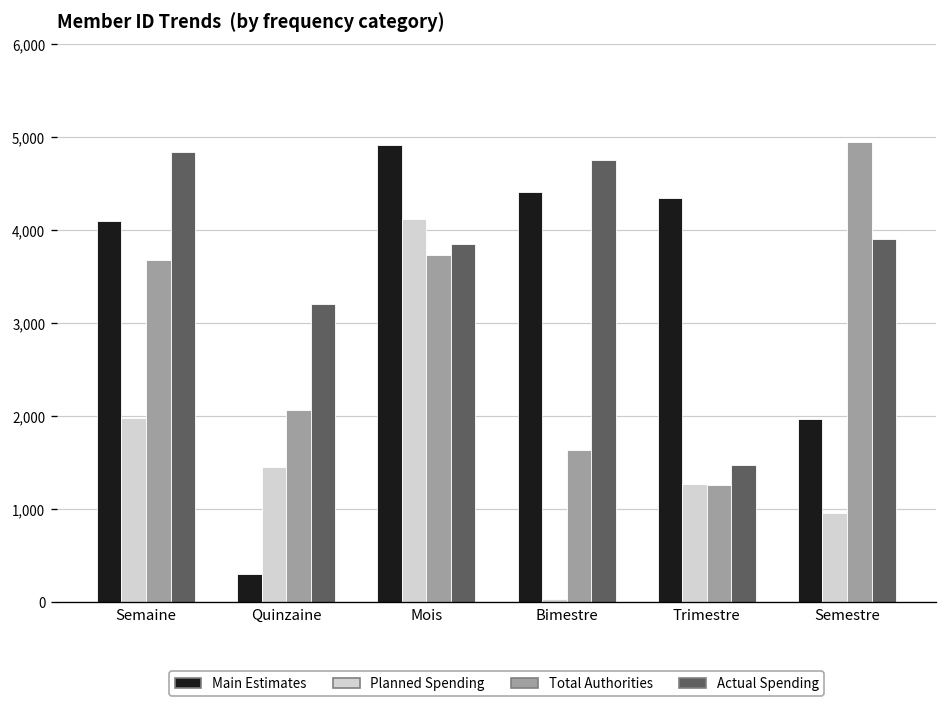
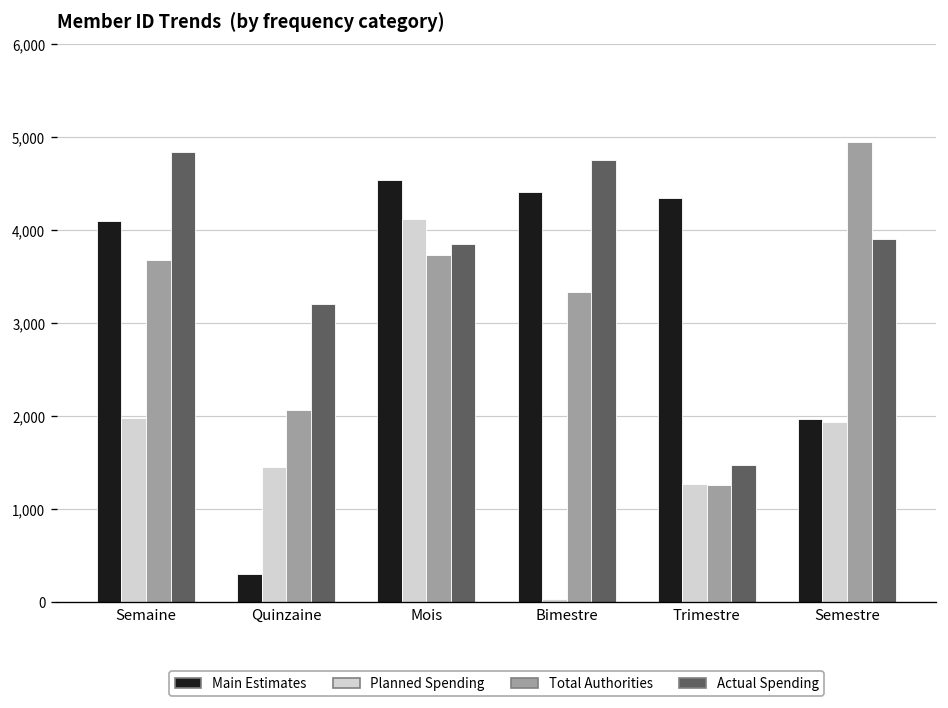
  {
    "Main Estimates": {
      "Semaine": "4,100",
      "Quinzaine": "300",
-     "Mois": "4,900",
+     "Mois": "4,500",
      "Bimestre": "4,400",
      "Trimestre": "4,300",
      "Semestre": "2,000"
    },
    "Planned Spending": {
      "Semaine": "2,000",
      "Quinzaine": "1,400",
      "Mois": "4,100",
      "Bimestre": "0",
      "Trimestre": "1,300",
-     "Semestre": "1,000"
+     "Semestre": "1,900"
    },
    "Total Authorities": {
      "Semaine": "3,700",
      "Quinzaine": "2,100",
      "Mois": "3,700",
-     "Bimestre": "1,600",
+     "Bimestre": "3,300",
      "Trimestre": "1,300",
      "Semestre": "4,900"
    },
    "Actual Spending": {
      "Semaine": "4,800",
      "Quinzaine": "3,200",
      "Mois": "3,800",
      "Bimestre": "4,800",
      "Trimestre": "1,500",
      "Semestre": "3,900"
    }
  }
